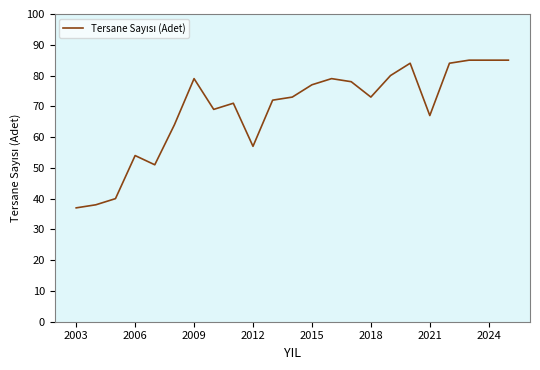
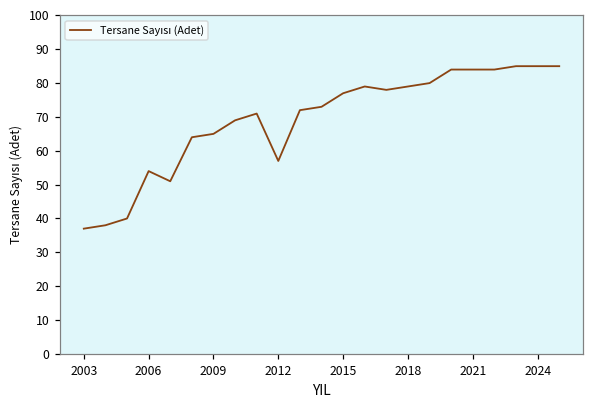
  {
    "2003": 37,
    "2006": 54,
-   "2009": 79,
+   "2009": 65,
    "2012": 57,
    "2015": 77,
-   "2018": 73,
-   "2021": 67,
+   "2018": 79,
+   "2021": 84,
    "2024": 85
  }
